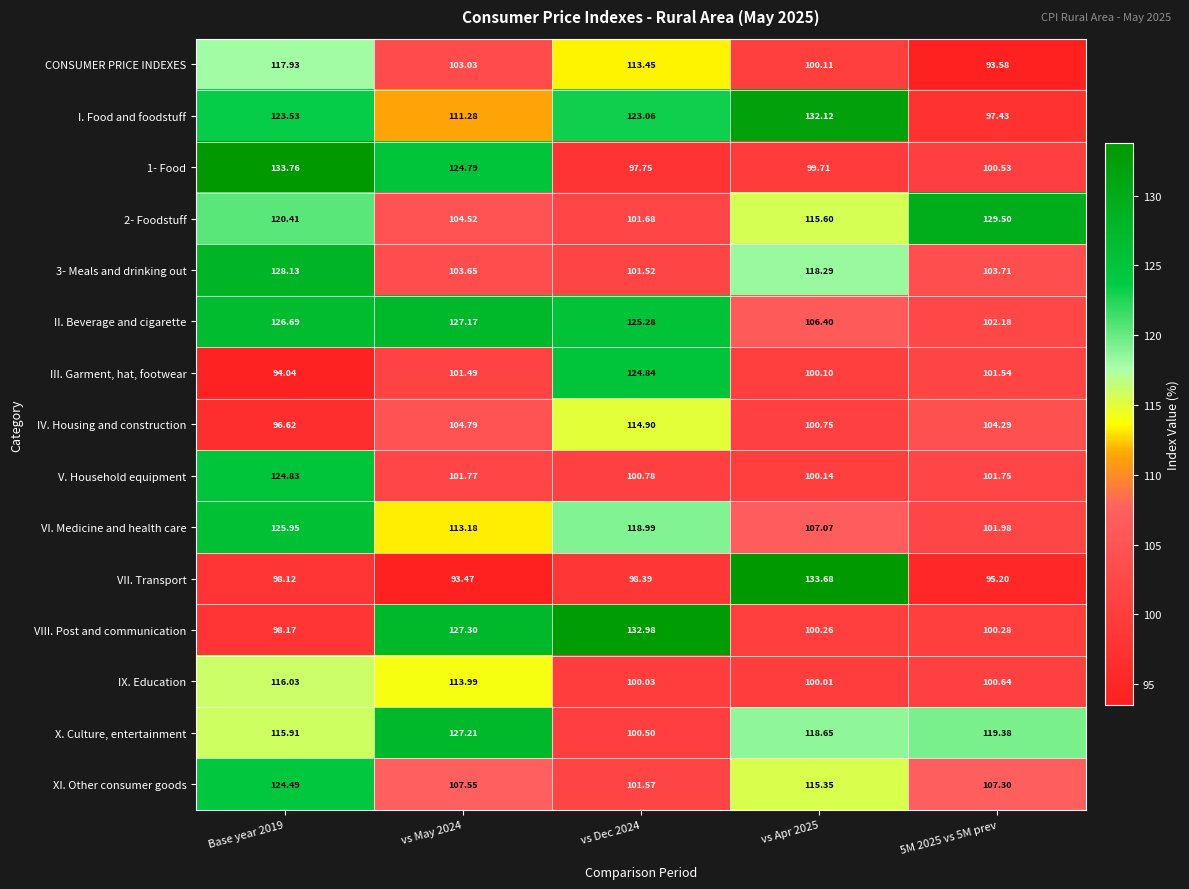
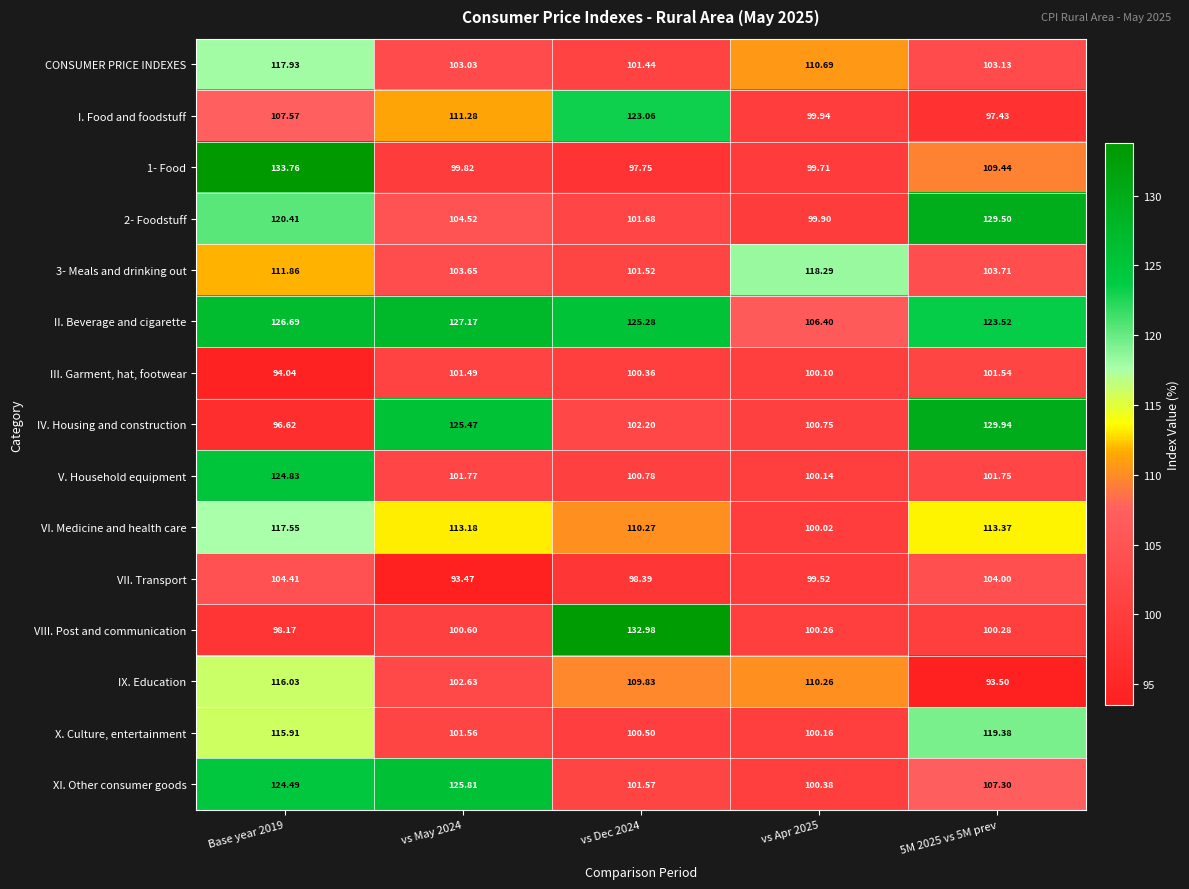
  {
    "CONSUMER PRICE INDEXES": {
      "Base year 2019": 117.93,
      "vs May 2024": 103.03,
-     "vs Dec 2024": 113.45,
-     "vs Apr 2025": 100.11,
-     "5M 2025 vs 5M prev": 93.58
+     "vs Dec 2024": 101.44,
+     "vs Apr 2025": 110.69,
+     "5M 2025 vs 5M prev": 103.13
    },
    "I. Food and foodstuff": {
-     "Base year 2019": 123.53,
+     "Base year 2019": 107.57,
      "vs May 2024": 111.28,
      "vs Dec 2024": 123.06,
-     "vs Apr 2025": 132.12,
+     "vs Apr 2025": 99.94,
      "5M 2025 vs 5M prev": 97.43
    },
    "1- Food": {
      "Base year 2019": 133.76,
-     "vs May 2024": 124.79,
+     "vs May 2024": 99.82,
      "vs Dec 2024": 97.75,
      "vs Apr 2025": 99.71,
-     "5M 2025 vs 5M prev": 100.53
+     "5M 2025 vs 5M prev": 109.44
    },
    "2- Foodstuff": {
      "Base year 2019": 120.41,
      "vs May 2024": 104.52,
      "vs Dec 2024": 101.68,
-     "vs Apr 2025": 115.60,
+     "vs Apr 2025": 99.90,
      "5M 2025 vs 5M prev": 129.50
    },
    "3- Meals and drinking out": {
-     "Base year 2019": 128.13,
+     "Base year 2019": 111.86,
      "vs May 2024": 103.65,
      "vs Dec 2024": 101.52,
      "vs Apr 2025": 118.29,
      "5M 2025 vs 5M prev": 103.71
    },
    "II. Beverage and cigarette": {
      "Base year 2019": 126.69,
      "vs May 2024": 127.17,
      "vs Dec 2024": 125.28,
      "vs Apr 2025": 106.40,
-     "5M 2025 vs 5M prev": 102.18
+     "5M 2025 vs 5M prev": 123.52
    },
    "III. Garment, hat, footwear": {
      "Base year 2019": 94.04,
      "vs May 2024": 101.49,
-     "vs Dec 2024": 124.84,
+     "vs Dec 2024": 100.36,
      "vs Apr 2025": 100.10,
      "5M 2025 vs 5M prev": 101.54
    },
    "IV. Housing and construction": {
      "Base year 2019": 96.62,
-     "vs May 2024": 104.79,
-     "vs Dec 2024": 114.90,
+     "vs May 2024": 125.47,
+     "vs Dec 2024": 102.20,
      "vs Apr 2025": 100.75,
-     "5M 2025 vs 5M prev": 104.29
+     "5M 2025 vs 5M prev": 129.94
    },
    "V. Household equipment": {
      "Base year 2019": 124.83,
      "vs May 2024": 101.77,
      "vs Dec 2024": 100.78,
      "vs Apr 2025": 100.14,
      "5M 2025 vs 5M prev": 101.75
    },
    "VI. Medicine and health care": {
-     "Base year 2019": 125.95,
+     "Base year 2019": 117.55,
      "vs May 2024": 113.18,
-     "vs Dec 2024": 118.99,
-     "vs Apr 2025": 107.07,
-     "5M 2025 vs 5M prev": 101.98
+     "vs Dec 2024": 110.27,
+     "vs Apr 2025": 100.02,
+     "5M 2025 vs 5M prev": 113.37
    },
    "VII. Transport": {
-     "Base year 2019": 98.12,
+     "Base year 2019": 104.41,
      "vs May 2024": 93.47,
      "vs Dec 2024": 98.39,
-     "vs Apr 2025": 133.68,
-     "5M 2025 vs 5M prev": 95.20
+     "vs Apr 2025": 99.52,
+     "5M 2025 vs 5M prev": 104.00
    },
    "VIII. Post and communication": {
      "Base year 2019": 98.17,
-     "vs May 2024": 127.30,
+     "vs May 2024": 100.60,
      "vs Dec 2024": 132.98,
      "vs Apr 2025": 100.26,
      "5M 2025 vs 5M prev": 100.28
    },
    "IX. Education": {
      "Base year 2019": 116.03,
-     "vs May 2024": 113.99,
-     "vs Dec 2024": 100.03,
-     "vs Apr 2025": 100.01,
-     "5M 2025 vs 5M prev": 100.64
+     "vs May 2024": 102.63,
+     "vs Dec 2024": 109.83,
+     "vs Apr 2025": 110.26,
+     "5M 2025 vs 5M prev": 93.50
    },
    "X. Culture, entertainment": {
      "Base year 2019": 115.91,
-     "vs May 2024": 127.21,
+     "vs May 2024": 101.56,
      "vs Dec 2024": 100.50,
-     "vs Apr 2025": 118.65,
+     "vs Apr 2025": 100.16,
      "5M 2025 vs 5M prev": 119.38
    },
    "XI. Other consumer goods": {
      "Base year 2019": 124.49,
-     "vs May 2024": 107.55,
+     "vs May 2024": 125.81,
      "vs Dec 2024": 101.57,
-     "vs Apr 2025": 115.35,
+     "vs Apr 2025": 100.38,
      "5M 2025 vs 5M prev": 107.30
    }
  }
